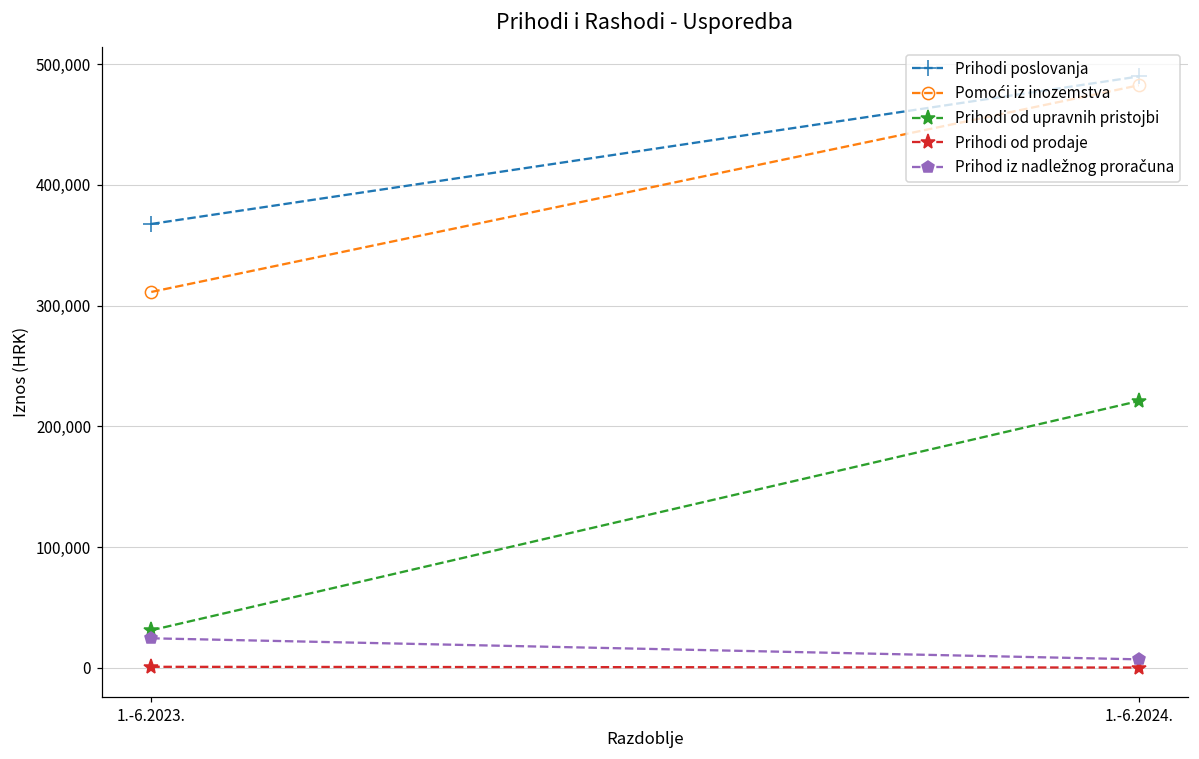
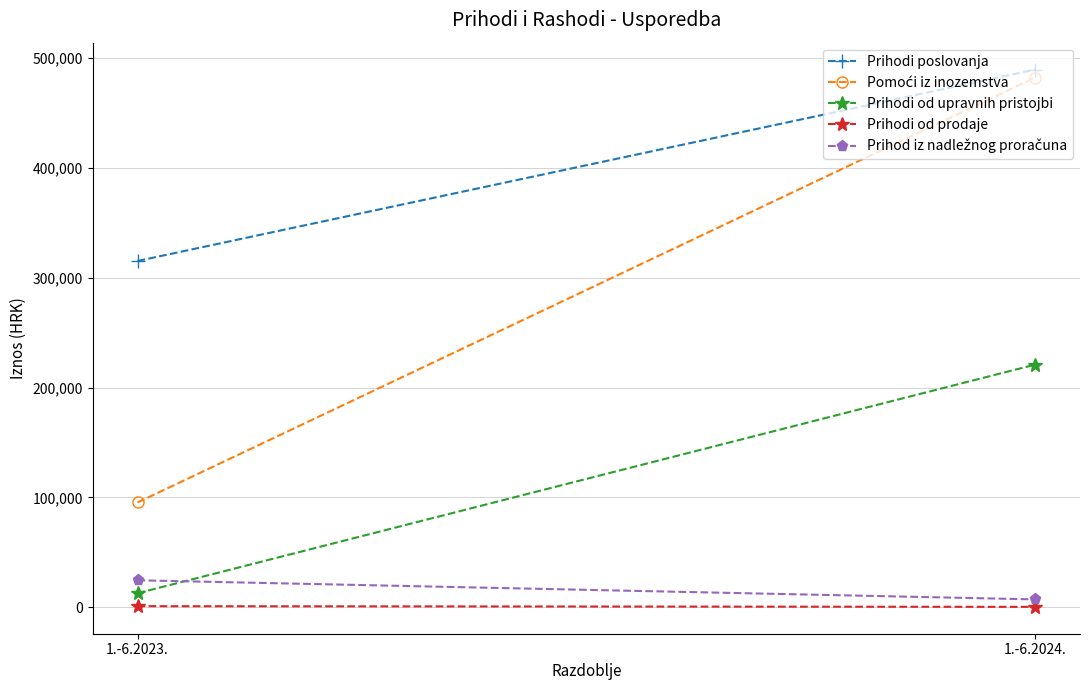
  {
    "Prihodi poslovanja": {
-     "1.-6.2023.": "368,000"
+     "1.-6.2023.": "315,000"
    },
    "Pomoći iz inozemstva": {
-     "1.-6.2023.": "311,000"
+     "1.-6.2023.": "95,000"
    },
    "Prihodi od upravnih pristojbi": {
-     "1.-6.2023.": "31,000",
+     "1.-6.2023.": "13,000",
      "1.-6.2024.": "221,000"
    },
    "Prihodi od prodaje": {
      "1.-6.2023.": "1,000",
      "1.-6.2024.": "0"
    },
    "Prihod iz nadležnog proračuna": {
      "1.-6.2023.": "24,000",
      "1.-6.2024.": "7,000"
    }
  }
